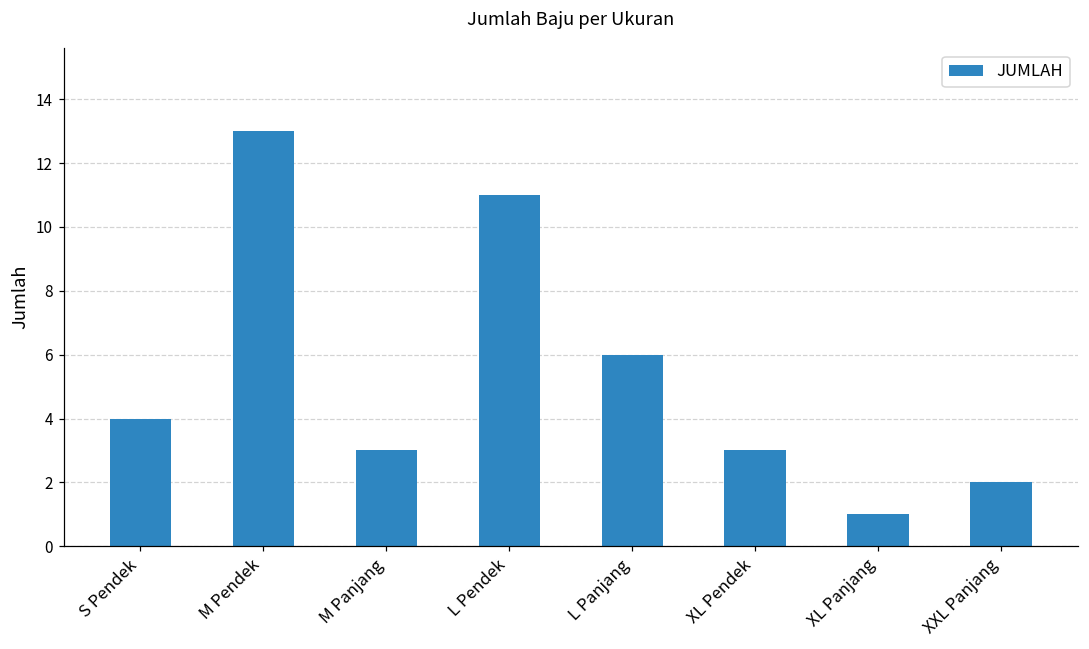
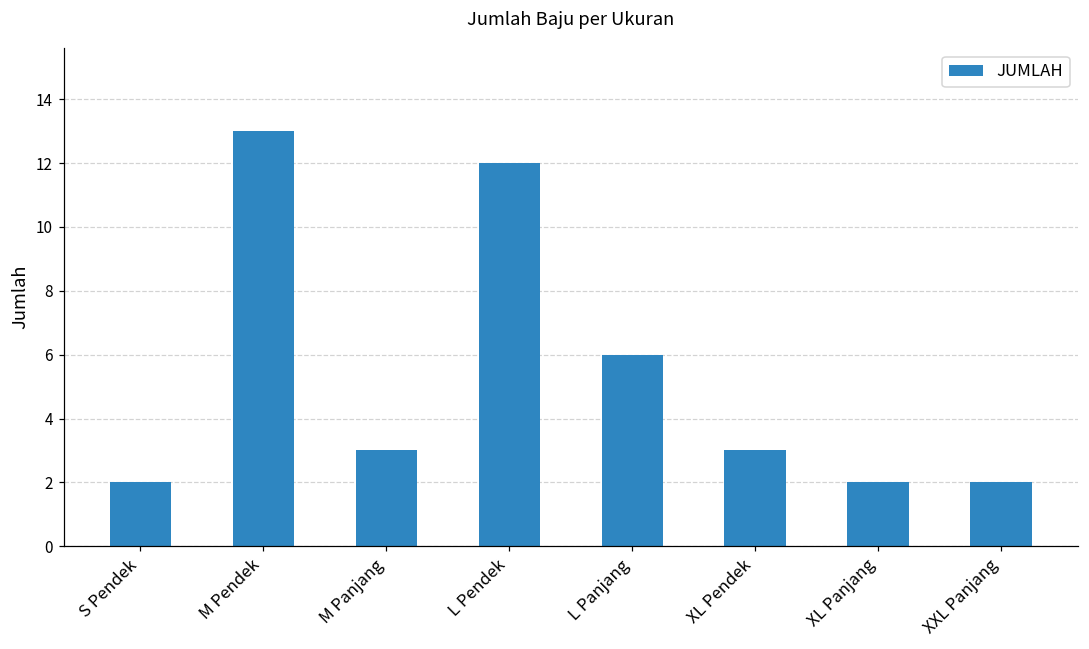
  {
-   "S Pendek": 4,
+   "S Pendek": 2,
    "M Pendek": 13,
    "M Panjang": 3,
-   "L Pendek": 11,
+   "L Pendek": 12,
    "L Panjang": 6,
    "XL Pendek": 3,
-   "XL Panjang": 1,
+   "XL Panjang": 2,
    "XXL Panjang": 2
  }
